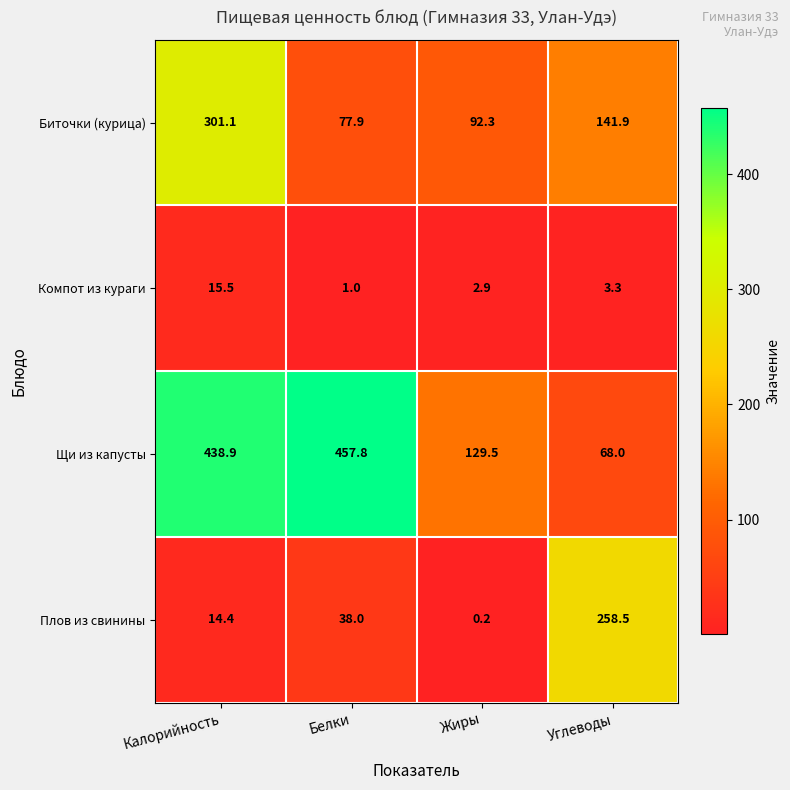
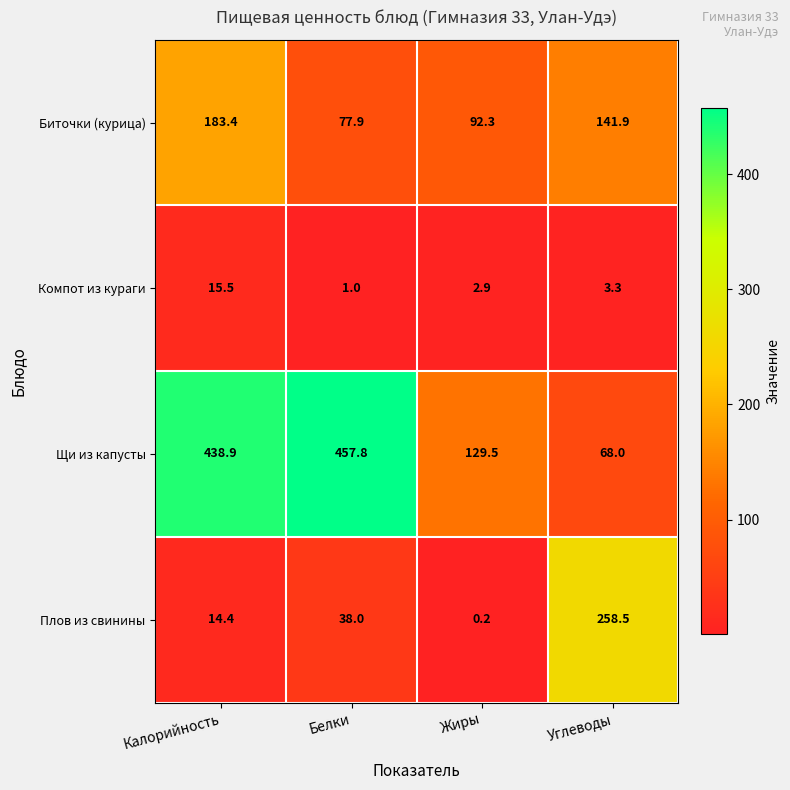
  {
    "Биточки (курица)": {
-     "Калорийность": 301.1,
+     "Калорийность": 183.4,
      "Белки": 77.9,
      "Жиры": 92.3,
      "Углеводы": 141.9
    },
    "Компот из кураги": {
      "Калорийность": 15.5,
      "Белки": 1.0,
      "Жиры": 2.9,
      "Углеводы": 3.3
    },
    "Щи из капусты": {
      "Калорийность": 438.9,
      "Белки": 457.8,
      "Жиры": 129.5,
      "Углеводы": 68.0
    },
    "Плов из свинины": {
      "Калорийность": 14.4,
      "Белки": 38.0,
      "Жиры": 0.2,
      "Углеводы": 258.5
    }
  }
